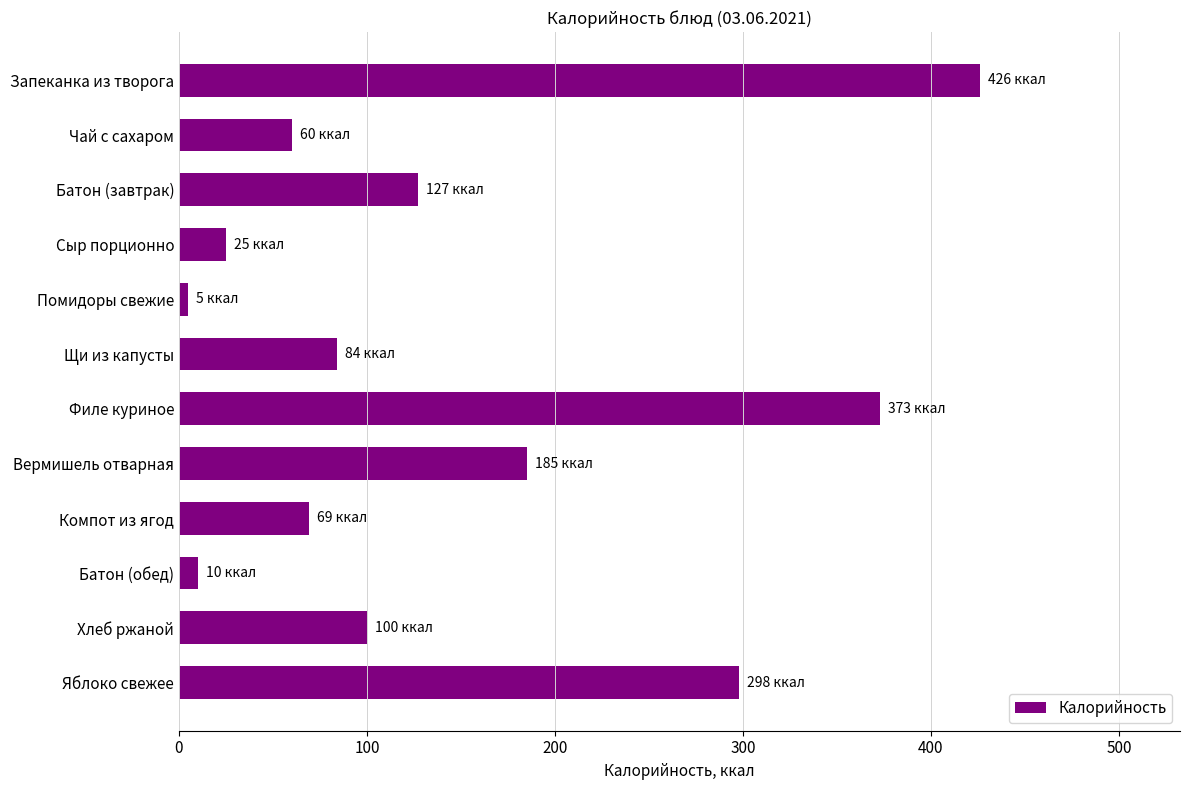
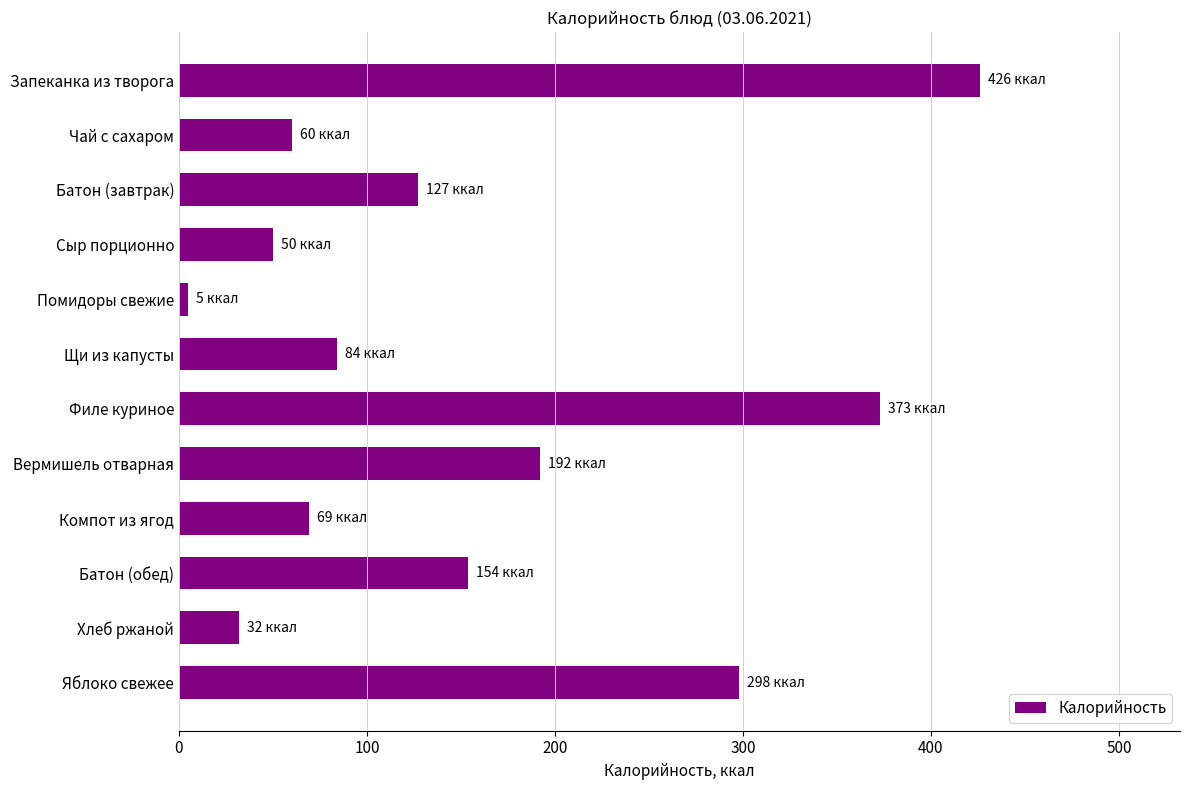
  {
    "Запеканка из творога": 426,
    "Чай с сахаром": 60,
    "Батон (завтрак)": 127,
-   "Сыр порционно": 25,
+   "Сыр порционно": 50,
    "Помидоры свежие": 5,
    "Щи из капусты": 84,
    "Филе куриное": 373,
-   "Вермишель отварная": 185,
+   "Вермишель отварная": 192,
    "Компот из ягод": 69,
-   "Батон (обед)": 10,
-   "Хлеб ржаной": 100,
+   "Батон (обед)": 154,
+   "Хлеб ржаной": 32,
    "Яблоко свежее": 298
  }
